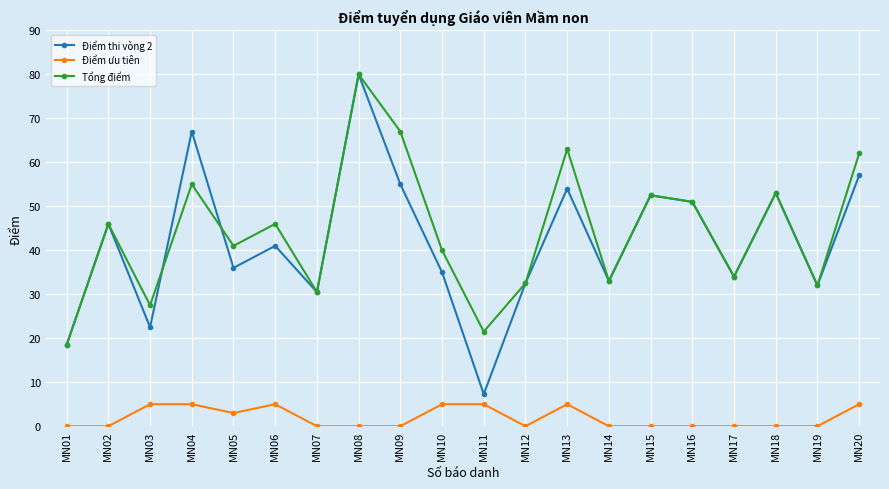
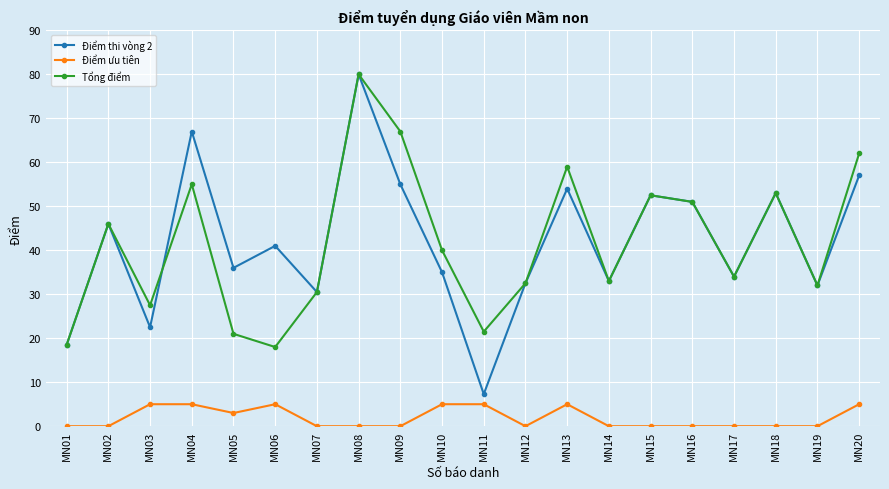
  {
    "Điểm thi vòng 2": {
      "MN03": 23,
      "MN04": 67,
      "MN05": 36,
      "MN06": 41,
      "MN09": 55,
      "MN10": 35,
      "MN11": 7,
      "MN13": 54,
      "MN20": 57
    },
    "Điểm ưu tiên": {
      "MN01": 0,
      "MN02": 0,
      "MN03": 5,
      "MN04": 5,
      "MN05": 3,
      "MN06": 5,
      "MN07": 0,
      "MN08": 0,
      "MN09": 0,
      "MN10": 5,
      "MN11": 5,
      "MN12": 0,
      "MN13": 5,
      "MN14": 0,
      "MN15": 0,
      "MN16": 0,
      "MN17": 0,
      "MN18": 0,
      "MN19": 0,
      "MN20": 5
    },
    "Tổng điểm": {
      "MN03": 28,
      "MN04": 55,
-     "MN05": 41,
-     "MN06": 46,
+     "MN05": 21,
+     "MN06": 18,
      "MN09": 67,
      "MN10": 40,
      "MN11": 22,
-     "MN13": 63,
+     "MN13": 59,
      "MN20": 62
    }
  }
